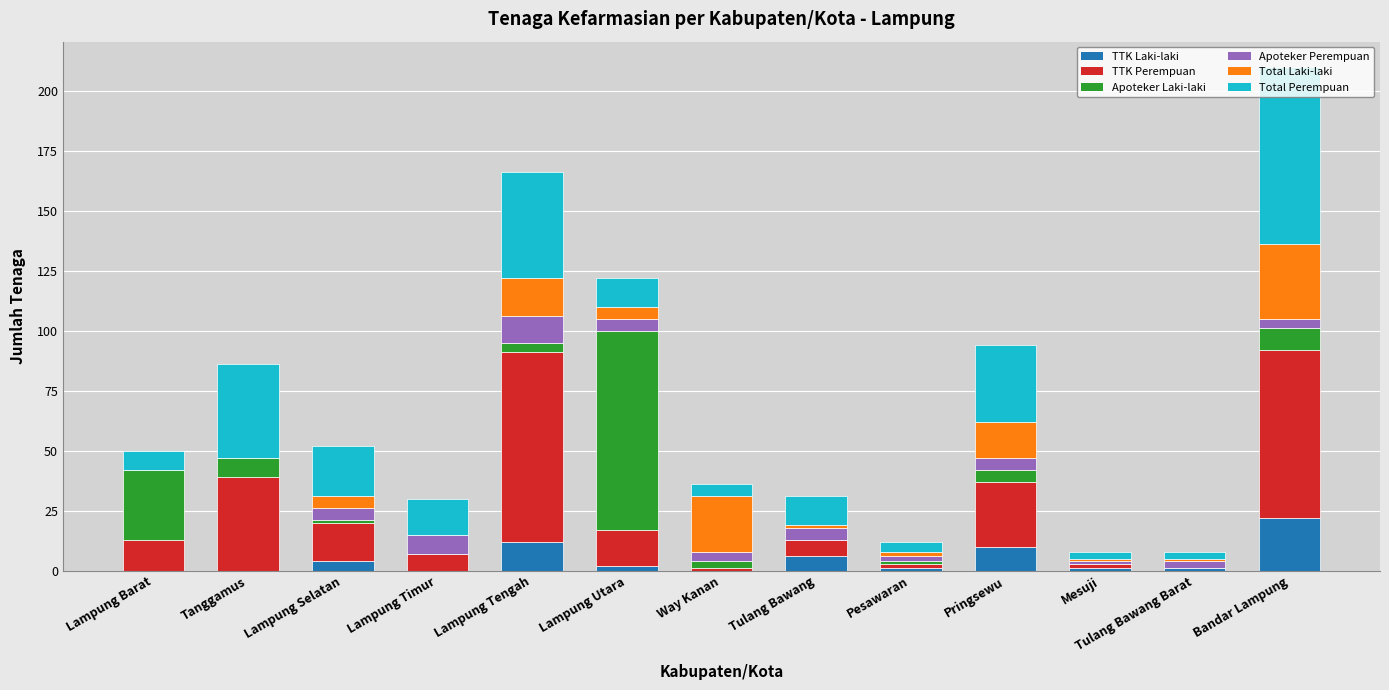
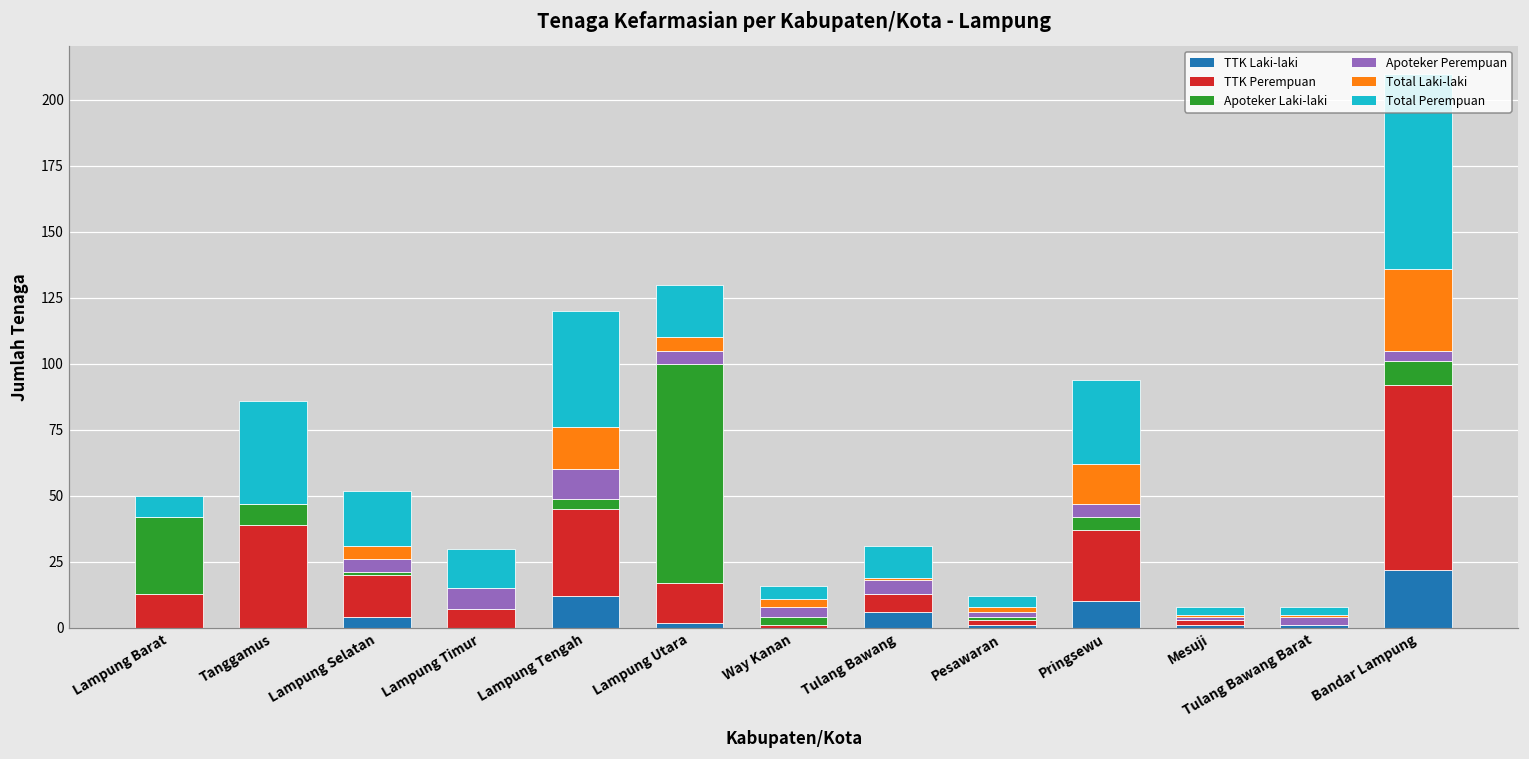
  {
    "TTK Laki-laki": {
      "Lampung Barat": 0,
      "Tanggamus": 0,
      "Lampung Selatan": 4,
      "Lampung Timur": 0,
      "Lampung Tengah": 12,
      "Lampung Utara": 2,
      "Way Kanan": 0,
      "Tulang Bawang": 6,
      "Pringsewu": 10,
      "Bandar Lampung": 22
    },
    "TTK Perempuan": {
      "Lampung Barat": 13,
      "Tanggamus": 39,
      "Lampung Selatan": 16,
      "Lampung Timur": 7,
-     "Lampung Tengah": 79,
+     "Lampung Tengah": 33,
      "Lampung Utara": 15,
      "Tulang Bawang": 7,
      "Pesawaran": 2,
      "Pringsewu": 27,
      "Mesuji": 2,
      "Tulang Bawang Barat": 0,
      "Bandar Lampung": 70
    },
    "Apoteker Laki-laki": {
      "Lampung Barat": 29,
      "Tanggamus": 8,
      "Lampung Timur": 0,
      "Lampung Tengah": 4,
      "Lampung Utara": 83,
      "Way Kanan": 3,
      "Tulang Bawang": 0,
      "Pringsewu": 5,
      "Mesuji": 0,
      "Tulang Bawang Barat": 0,
      "Bandar Lampung": 9
    },
    "Apoteker Perempuan": {
      "Lampung Barat": 0,
      "Tanggamus": 0,
      "Lampung Selatan": 5,
      "Lampung Timur": 8,
      "Lampung Tengah": 11,
      "Lampung Utara": 5,
      "Way Kanan": 4,
      "Tulang Bawang": 5,
      "Pesawaran": 2,
      "Pringsewu": 5,
      "Tulang Bawang Barat": 3,
      "Bandar Lampung": 4
    },
    "Total Laki-laki": {
      "Lampung Barat": 0,
      "Tanggamus": 0,
      "Lampung Selatan": 5,
      "Lampung Timur": 0,
      "Lampung Tengah": 16,
      "Lampung Utara": 5,
-     "Way Kanan": 23,
+     "Way Kanan": 3,
      "Pesawaran": 2,
      "Pringsewu": 15,
      "Bandar Lampung": 31
    },
    "Total Perempuan": {
      "Lampung Barat": 8,
      "Tanggamus": 39,
      "Lampung Selatan": 21,
      "Lampung Timur": 15,
      "Lampung Tengah": 44,
-     "Lampung Utara": 12,
+     "Lampung Utara": 20,
      "Way Kanan": 5,
      "Tulang Bawang": 12,
      "Pesawaran": 4,
      "Pringsewu": 32,
      "Mesuji": 3,
      "Tulang Bawang Barat": 3
    }
  }
